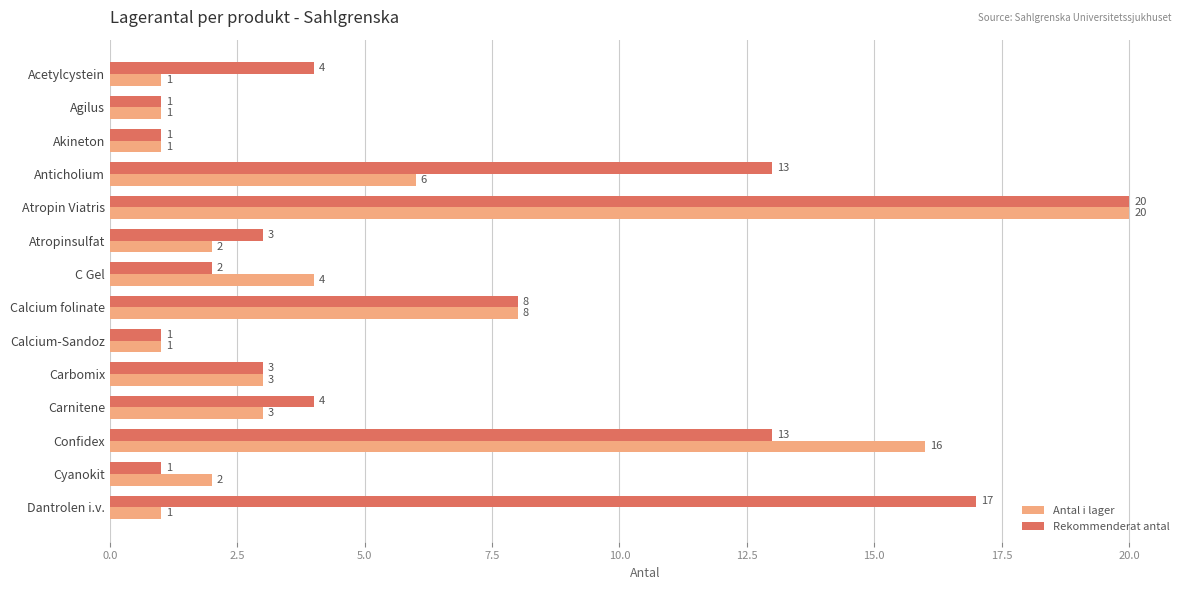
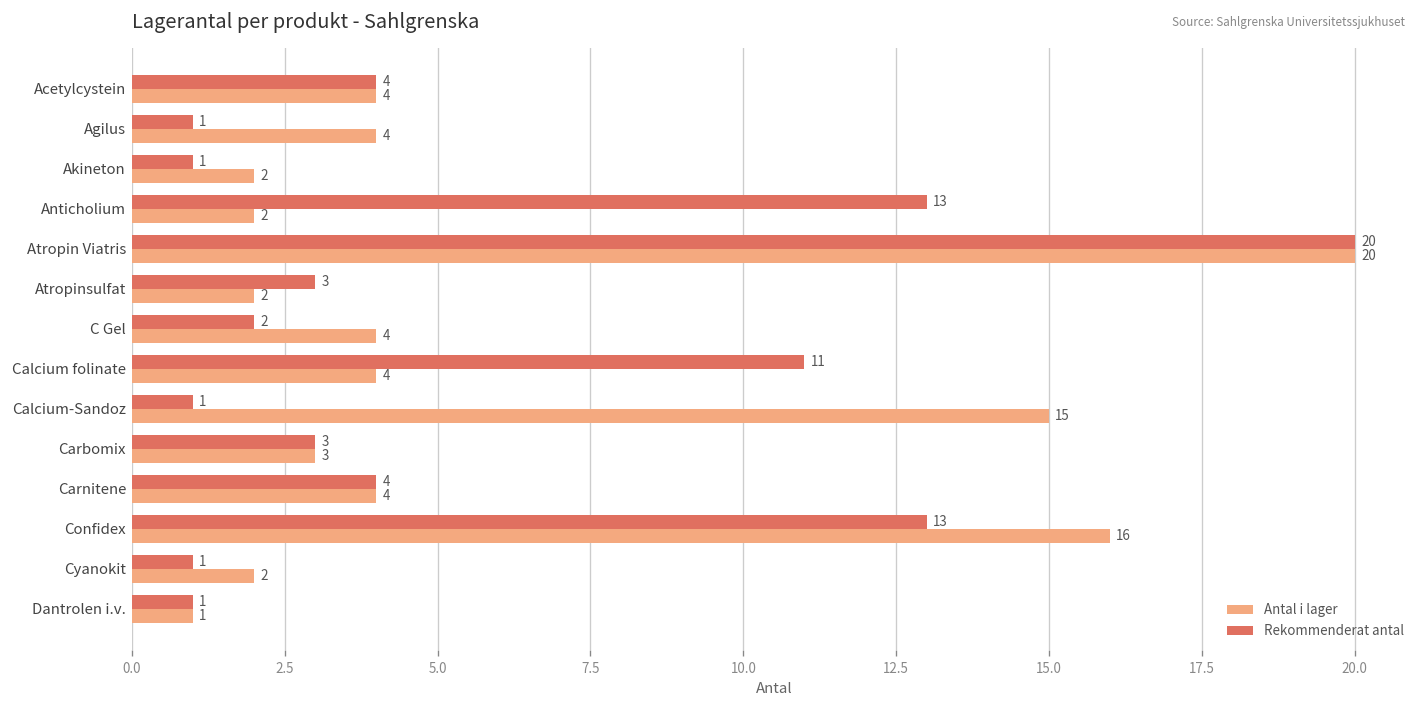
  {
    "Antal i lager": {
-     "Acetylcystein": 1,
-     "Agilus": 1,
-     "Akineton": 1,
-     "Anticholium": 6,
+     "Acetylcystein": 4,
+     "Agilus": 4,
+     "Akineton": 2,
+     "Anticholium": 2,
      "Atropin Viatris": 20,
      "Atropinsulfat": 2,
      "C Gel": 4,
-     "Calcium folinate": 8,
-     "Calcium-Sandoz": 1,
+     "Calcium folinate": 4,
+     "Calcium-Sandoz": 15,
      "Carbomix": 3,
-     "Carnitene": 3,
+     "Carnitene": 4,
      "Confidex": 16,
      "Cyanokit": 2,
      "Dantrolen i.v.": 1
    },
    "Rekommenderat antal": {
      "Acetylcystein": 4,
      "Agilus": 1,
      "Akineton": 1,
      "Anticholium": 13,
      "Atropin Viatris": 20,
      "Atropinsulfat": 3,
      "C Gel": 2,
-     "Calcium folinate": 8,
+     "Calcium folinate": 11,
      "Calcium-Sandoz": 1,
      "Carbomix": 3,
      "Carnitene": 4,
      "Confidex": 13,
      "Cyanokit": 1,
-     "Dantrolen i.v.": 17
+     "Dantrolen i.v.": 1
    }
  }
